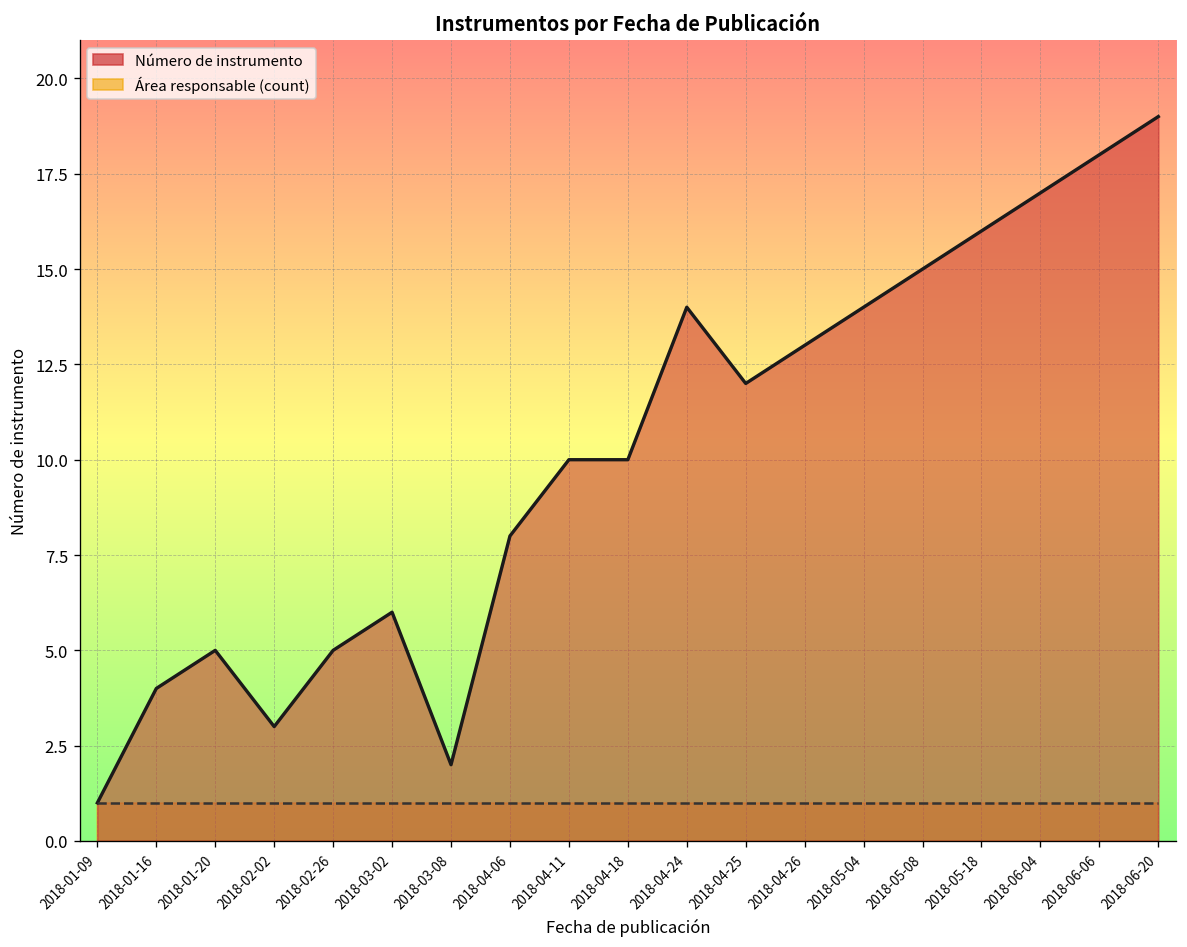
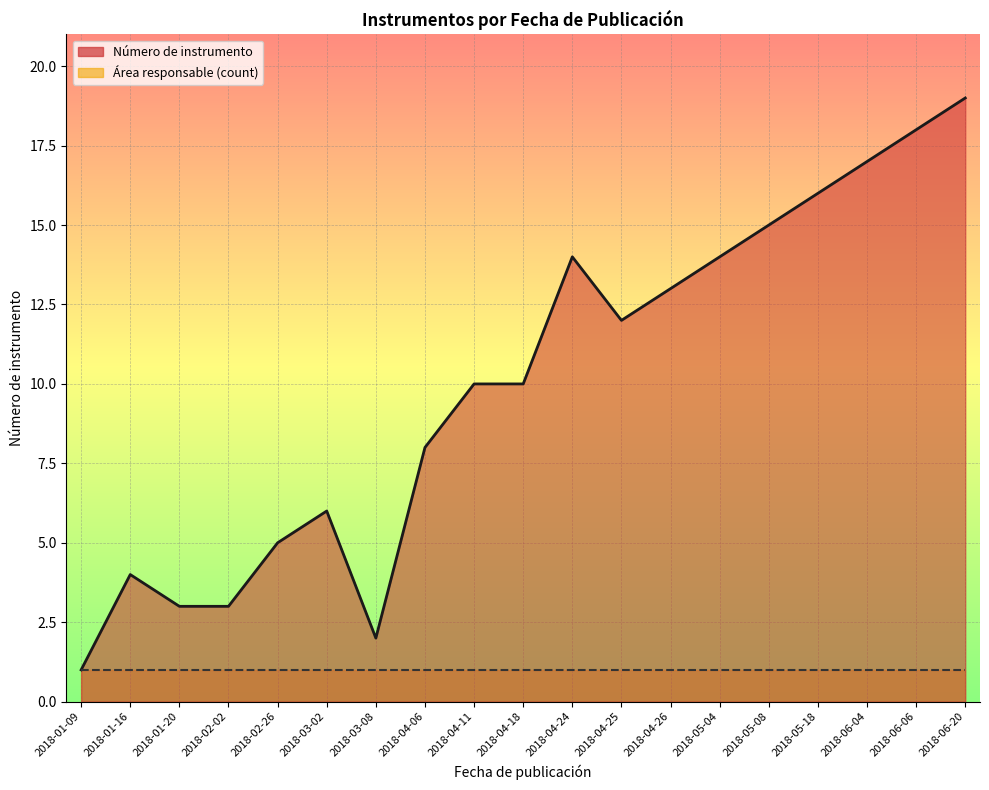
  {
    "Número de instrumento": {
      "2018-01-16": 4.0,
-     "2018-01-20": 5.0,
+     "2018-01-20": 3.0,
      "2018-02-02": 3.0,
      "2018-02-26": 5.0,
      "2018-03-02": 6.0,
      "2018-03-08": 2.0,
      "2018-04-06": 8.0,
      "2018-04-11": 10.0,
      "2018-04-18": 10.0,
      "2018-04-24": 14.0,
      "2018-04-25": 12.0,
      "2018-04-26": 13.0,
      "2018-05-04": 14.0,
      "2018-05-08": 15.0,
      "2018-05-18": 16.0,
      "2018-06-04": 17.0,
      "2018-06-06": 18.0,
      "2018-06-20": 19.0
    },
    "Área responsable (count)": {
      "2018-01-16": 1.0,
      "2018-01-20": 1.0,
      "2018-02-02": 1.0,
      "2018-02-26": 1.0,
      "2018-03-02": 1.0,
      "2018-03-08": 1.0,
      "2018-04-06": 1.0,
      "2018-04-11": 1.0,
      "2018-04-18": 1.0,
      "2018-04-24": 1.0,
      "2018-04-25": 1.0,
      "2018-04-26": 1.0,
      "2018-05-04": 1.0,
      "2018-05-08": 1.0,
      "2018-05-18": 1.0,
      "2018-06-04": 1.0,
      "2018-06-06": 1.0,
      "2018-06-20": 1.0
    }
  }
